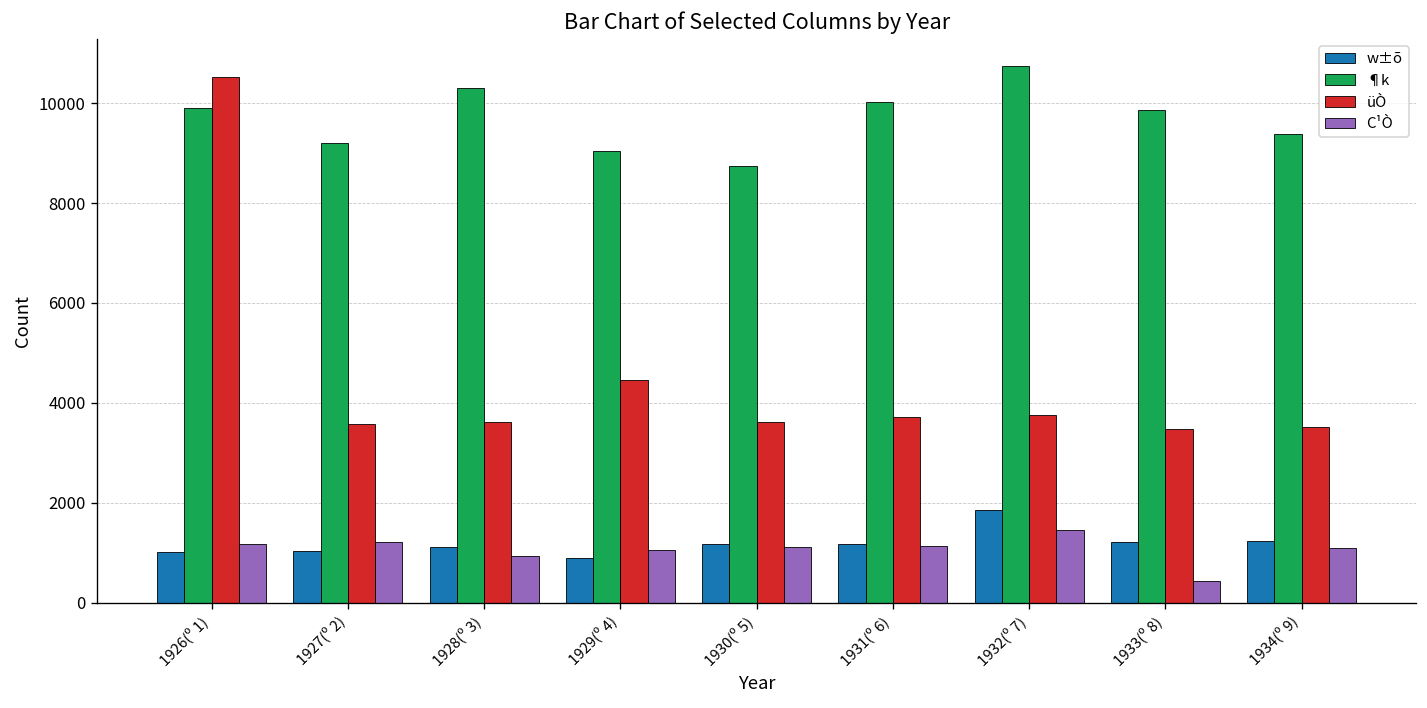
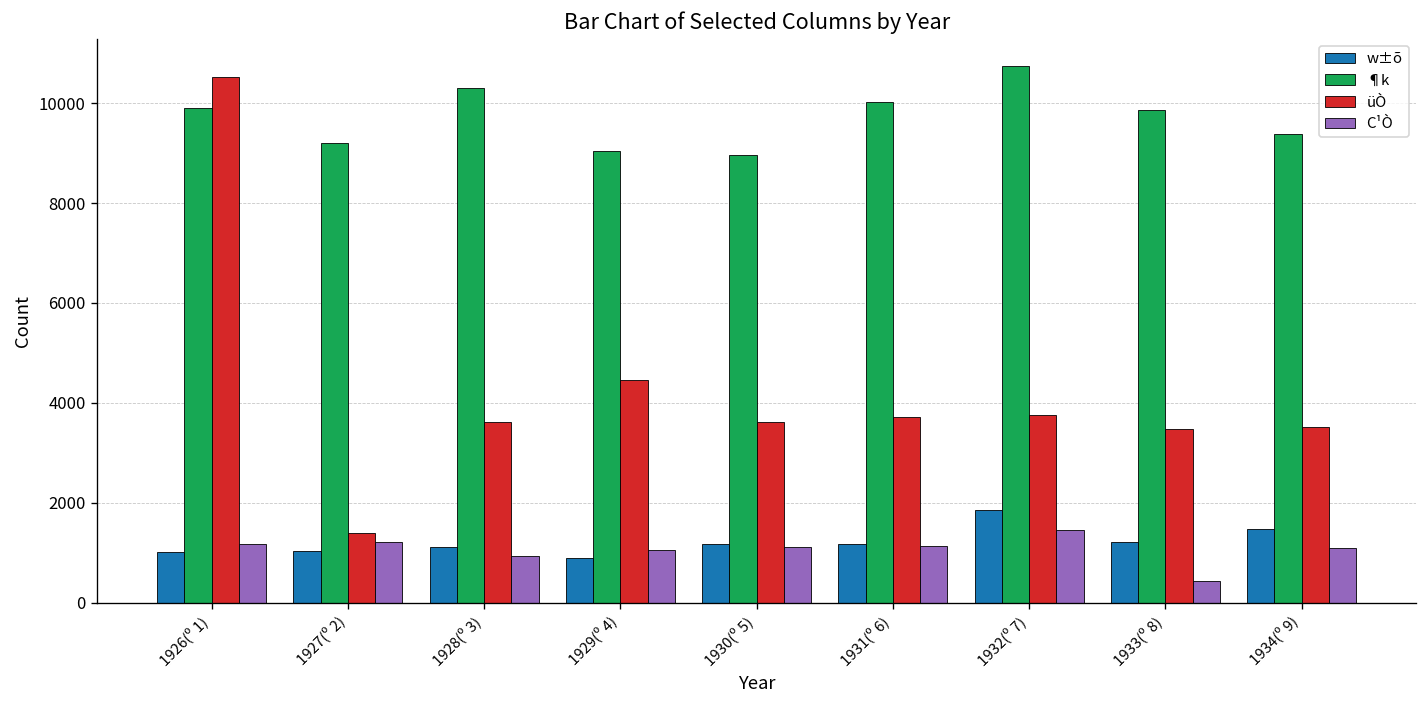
  {
    "w±õ": {
      "1926(º 1)": 1000,
      "1927(º 2)": 1000,
      "1928(º 3)": 1100,
      "1929(º 4)": 900,
      "1930(º 5)": 1200,
      "1931(º 6)": 1200,
      "1932(º 7)": 1900,
      "1933(º 8)": 1200,
-     "1934(º 9)": 1200
+     "1934(º 9)": 1500
    },
    "¶k": {
      "1926(º 1)": 9900,
      "1927(º 2)": 9200,
      "1928(º 3)": 10300,
      "1929(º 4)": 9000,
-     "1930(º 5)": 8700,
+     "1930(º 5)": 9000,
      "1931(º 6)": 10000,
      "1932(º 7)": 10800,
      "1933(º 8)": 9900,
      "1934(º 9)": 9400
    },
    "üÒ": {
      "1926(º 1)": 10500,
-     "1927(º 2)": 3600,
+     "1927(º 2)": 1400,
      "1928(º 3)": 3600,
      "1929(º 4)": 4500,
      "1930(º 5)": 3600,
      "1931(º 6)": 3700,
      "1932(º 7)": 3800,
      "1933(º 8)": 3500,
      "1934(º 9)": 3500
    },
    "C¹Ò": {
      "1926(º 1)": 1200,
      "1927(º 2)": 1200,
      "1928(º 3)": 900,
      "1929(º 4)": 1000,
      "1930(º 5)": 1100,
      "1931(º 6)": 1100,
      "1932(º 7)": 1500,
      "1933(º 8)": 400,
      "1934(º 9)": 1100
    }
  }
